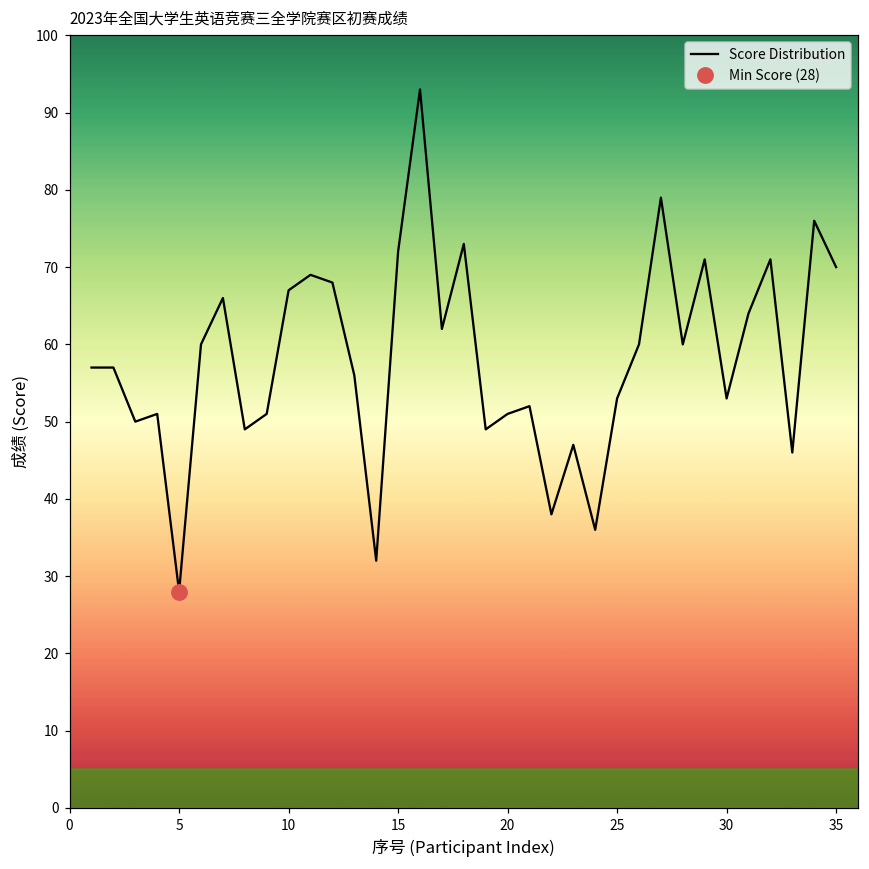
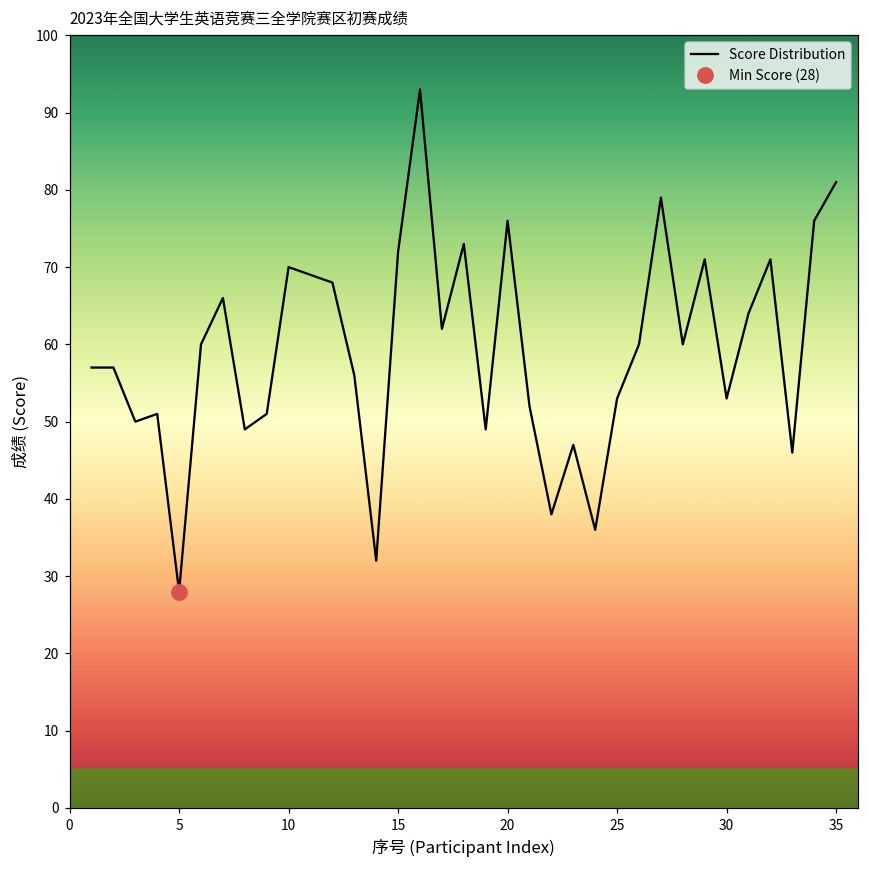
  {
    "Score Distribution": {
-     "10": 67,
+     "10": 70,
      "15": 72,
-     "20": 51,
+     "20": 76,
      "25": 53,
      "30": 53,
-     "35": 70
+     "35": 81
    }
  }
